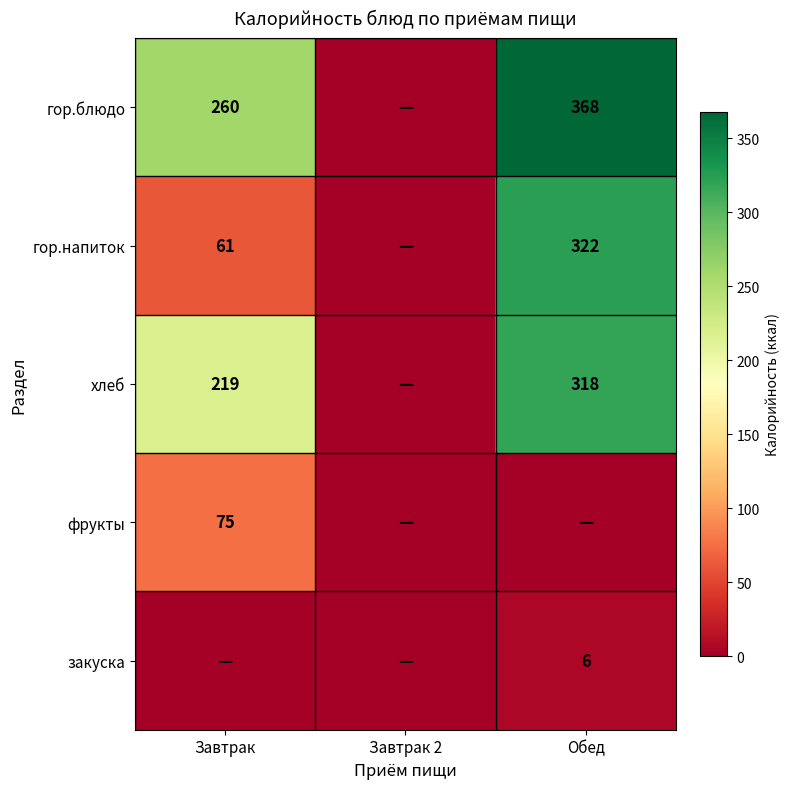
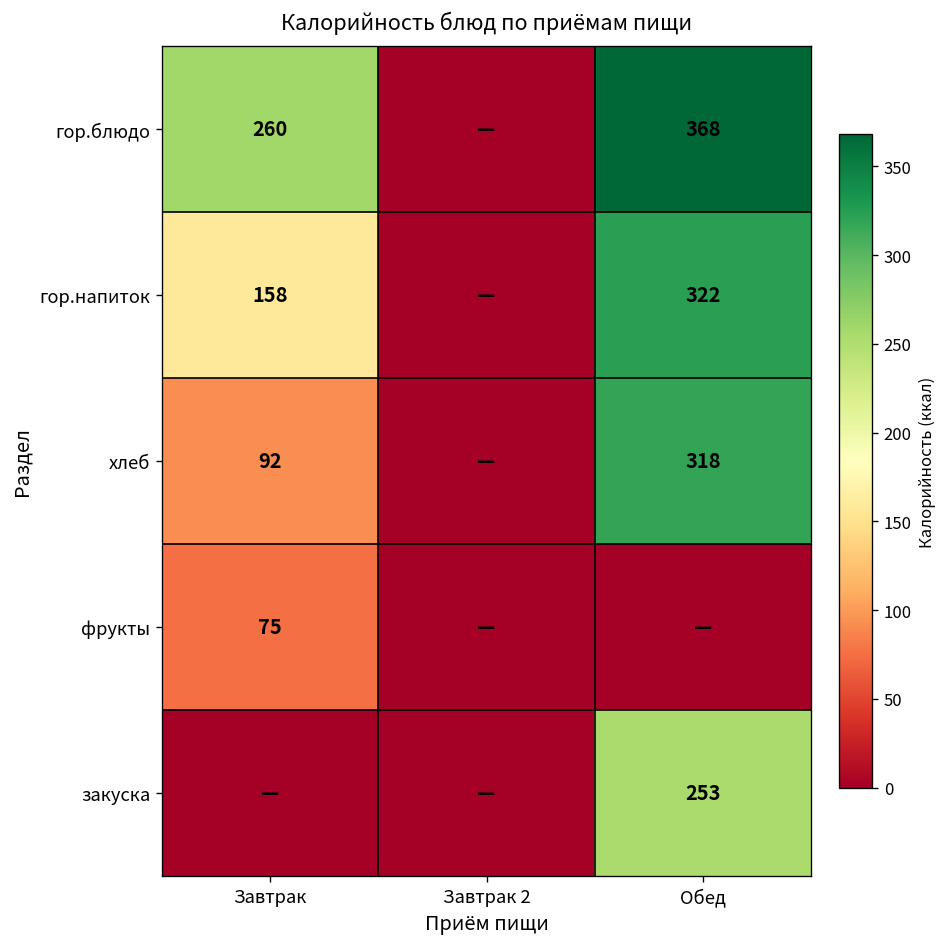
  {
    "гор.блюдо": {
      "Завтрак": 260,
      "Обед": 368
    },
    "гор.напиток": {
-     "Завтрак": 61,
+     "Завтрак": 158,
      "Обед": 322
    },
    "хлеб": {
-     "Завтрак": 219,
+     "Завтрак": 92,
      "Обед": 318
    },
    "фрукты": {
      "Завтрак": 75
    },
    "закуска": {
-     "Обед": 6
+     "Обед": 253
    }
  }
